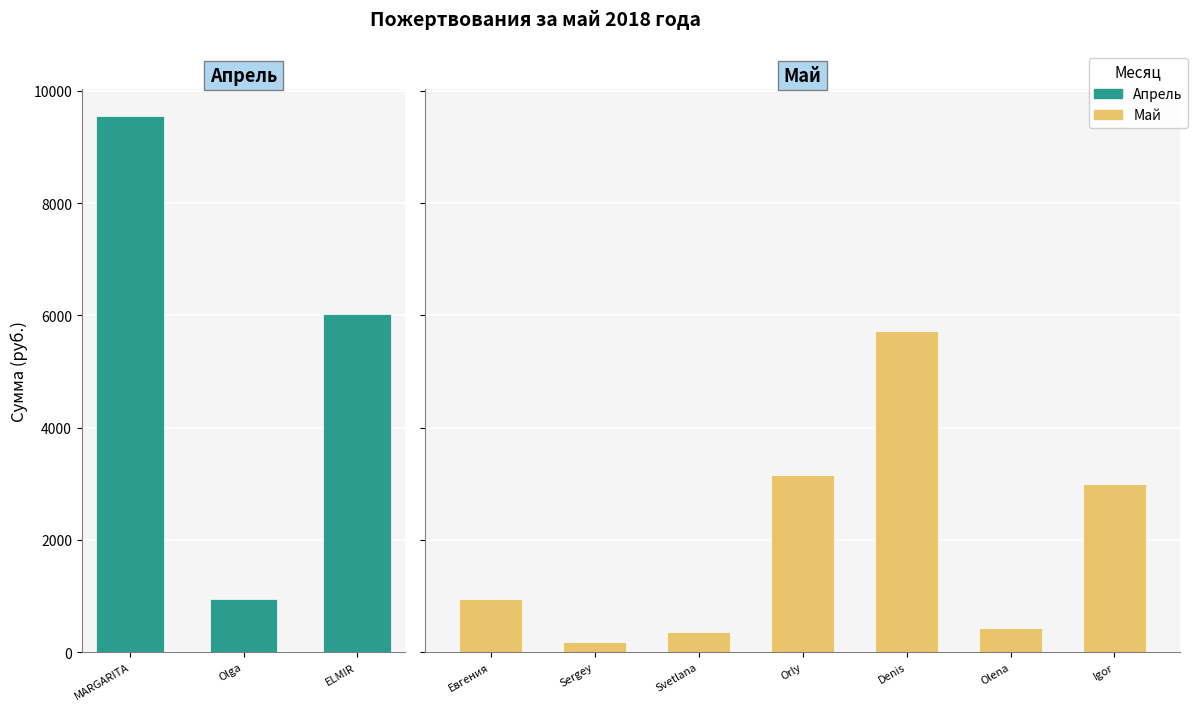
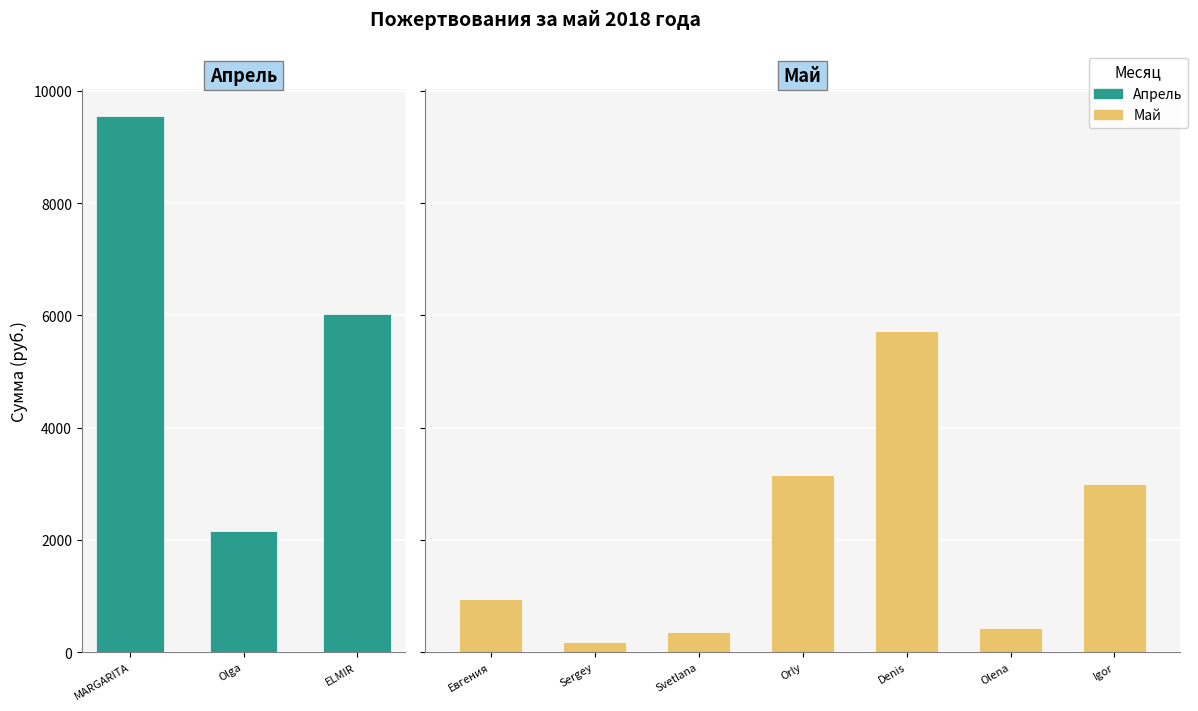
  {
    "Апрель": {
      "MARGARITA": 9600,
-     "Olga": 900,
+     "Olga": 2200,
      "ELMIR": 6000
    }
  }
